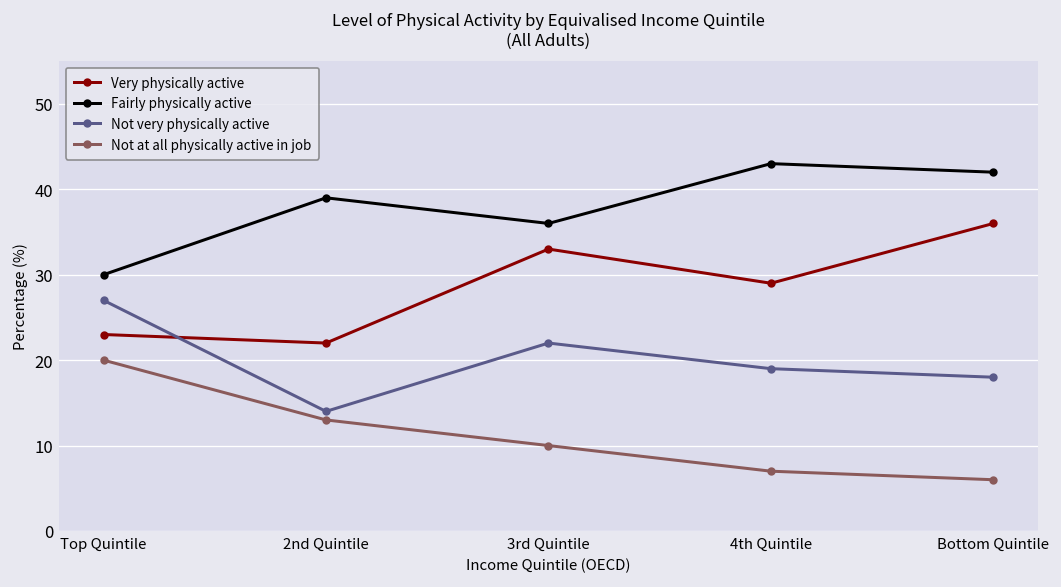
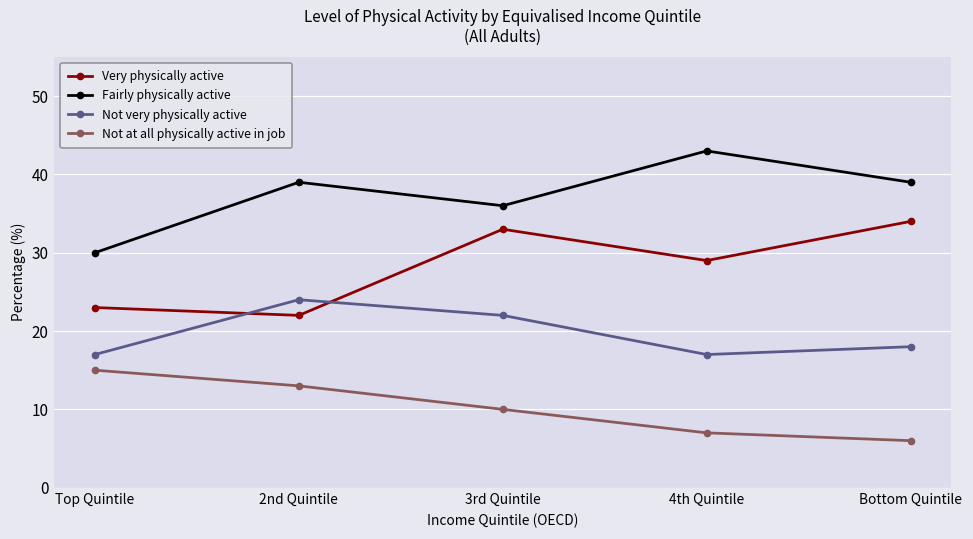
  {
    "Very physically active": {
      "Top Quintile": 23,
      "2nd Quintile": 22,
      "3rd Quintile": 33,
      "4th Quintile": 29,
-     "Bottom Quintile": 36
+     "Bottom Quintile": 34
    },
    "Fairly physically active": {
      "Top Quintile": 30,
      "2nd Quintile": 39,
      "3rd Quintile": 36,
      "4th Quintile": 43,
-     "Bottom Quintile": 42
+     "Bottom Quintile": 39
    },
    "Not very physically active": {
-     "Top Quintile": 27,
-     "2nd Quintile": 14,
+     "Top Quintile": 17,
+     "2nd Quintile": 24,
      "3rd Quintile": 22,
-     "4th Quintile": 19,
+     "4th Quintile": 17,
      "Bottom Quintile": 18
    },
    "Not at all physically active in job": {
-     "Top Quintile": 20,
+     "Top Quintile": 15,
      "2nd Quintile": 13,
      "3rd Quintile": 10,
      "4th Quintile": 7,
      "Bottom Quintile": 6
    }
  }
